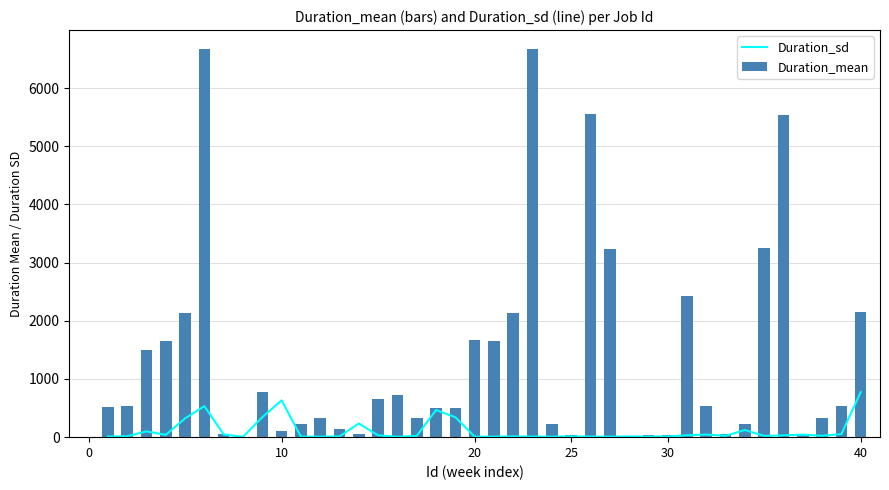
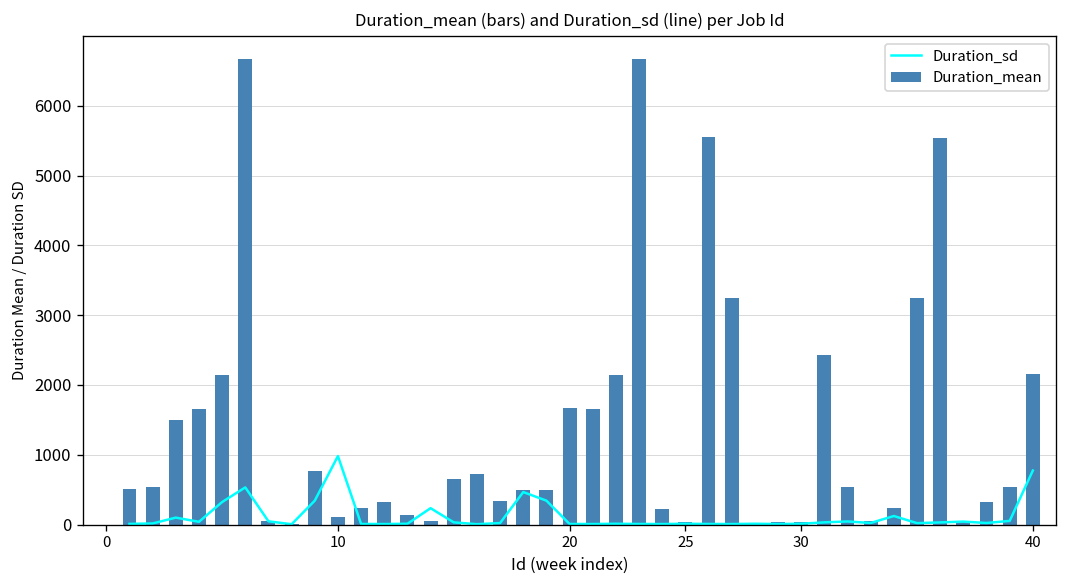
  {
    "Duration_sd": {
-     "10": 600,
+     "10": 1000,
      "20": 0,
      "25": 0,
      "30": 0,
      "40": 800
    },
    "Duration_mean": {
      "10": 100,
      "20": 1700,
      "40": 2200
    }
  }
